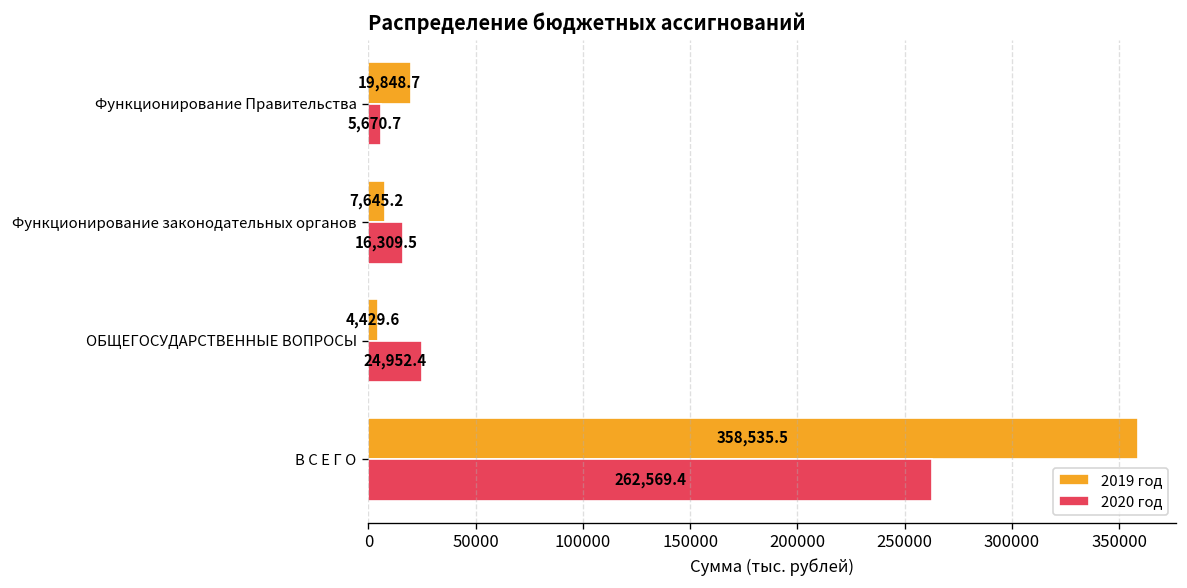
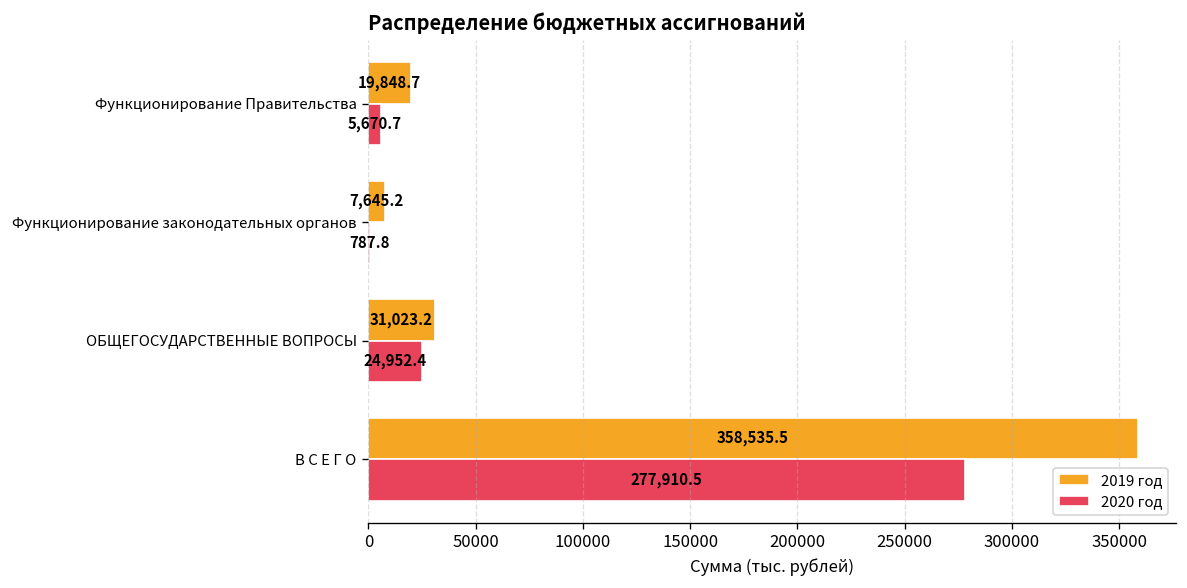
  {
    "2019 год": {
      "Функционирование Правительства": "19,848.7",
      "Функционирование законодательных органов": "7,645.2",
-     "ОБЩЕГОСУДАРСТВЕННЫЕ ВОПРОСЫ": "4,429.6",
+     "ОБЩЕГОСУДАРСТВЕННЫЕ ВОПРОСЫ": "31,023.2",
      "В С Е Г О": "358,535.5"
    },
    "2020 год": {
      "Функционирование Правительства": "5,670.7",
-     "Функционирование законодательных органов": "16,309.5",
+     "Функционирование законодательных органов": "787.8",
      "ОБЩЕГОСУДАРСТВЕННЫЕ ВОПРОСЫ": "24,952.4",
-     "В С Е Г О": "262,569.4"
+     "В С Е Г О": "277,910.5"
    }
  }
